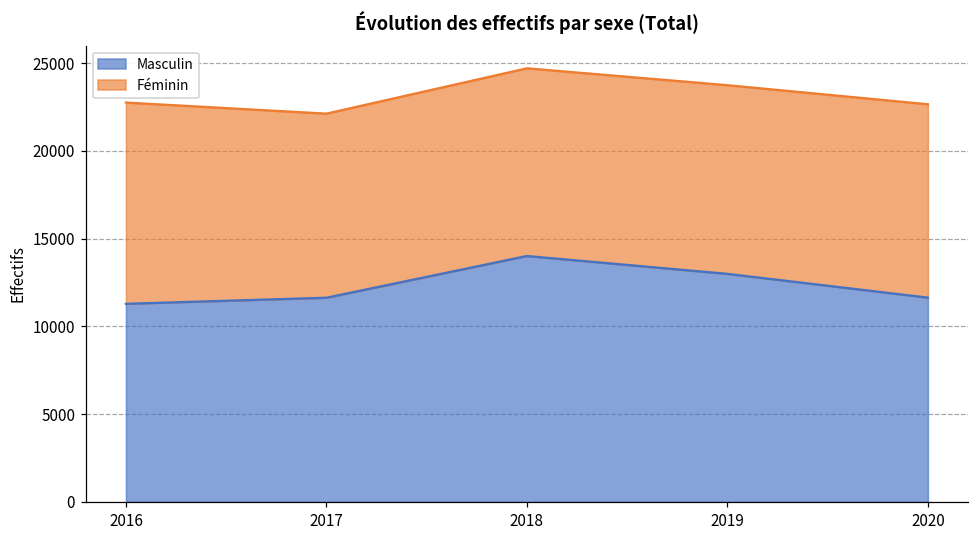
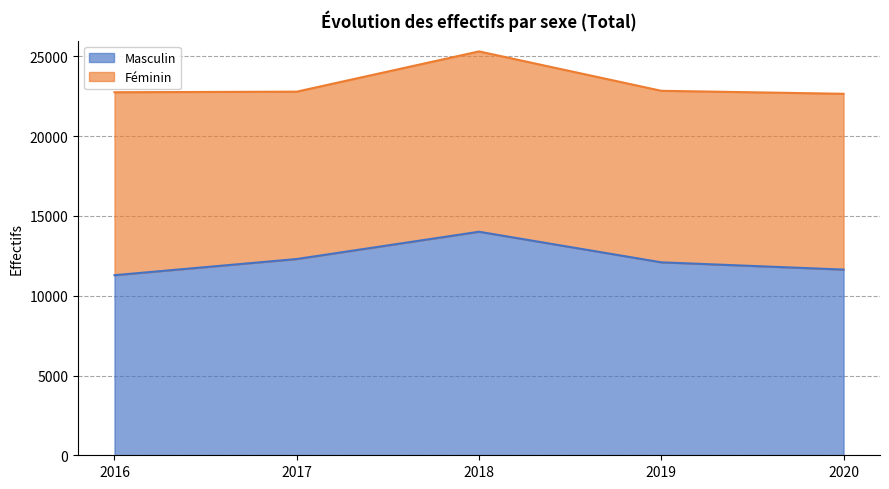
  {
    "Masculin": {
      "2016": 11300,
-     "2017": 11600,
+     "2017": 12300,
      "2018": 14000,
-     "2019": 13000,
+     "2019": 12100,
      "2020": 11600
    },
    "Féminin": {
      "2016": 11500,
      "2017": 10500,
-     "2018": 10700,
+     "2018": 11300,
      "2019": 10800,
      "2020": 11000
    }
  }
